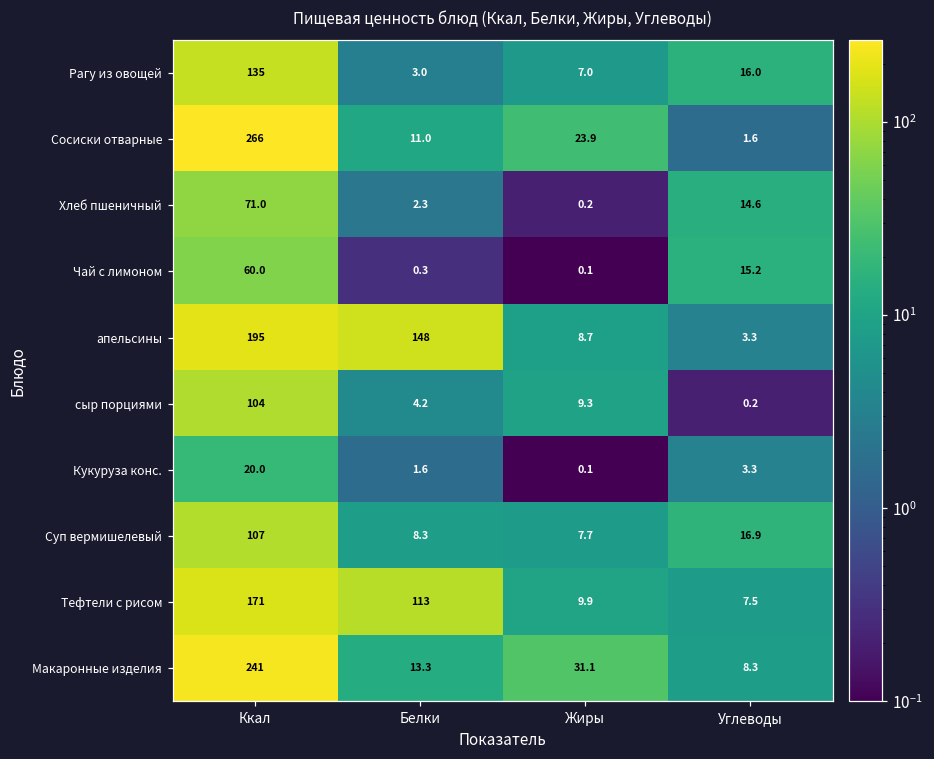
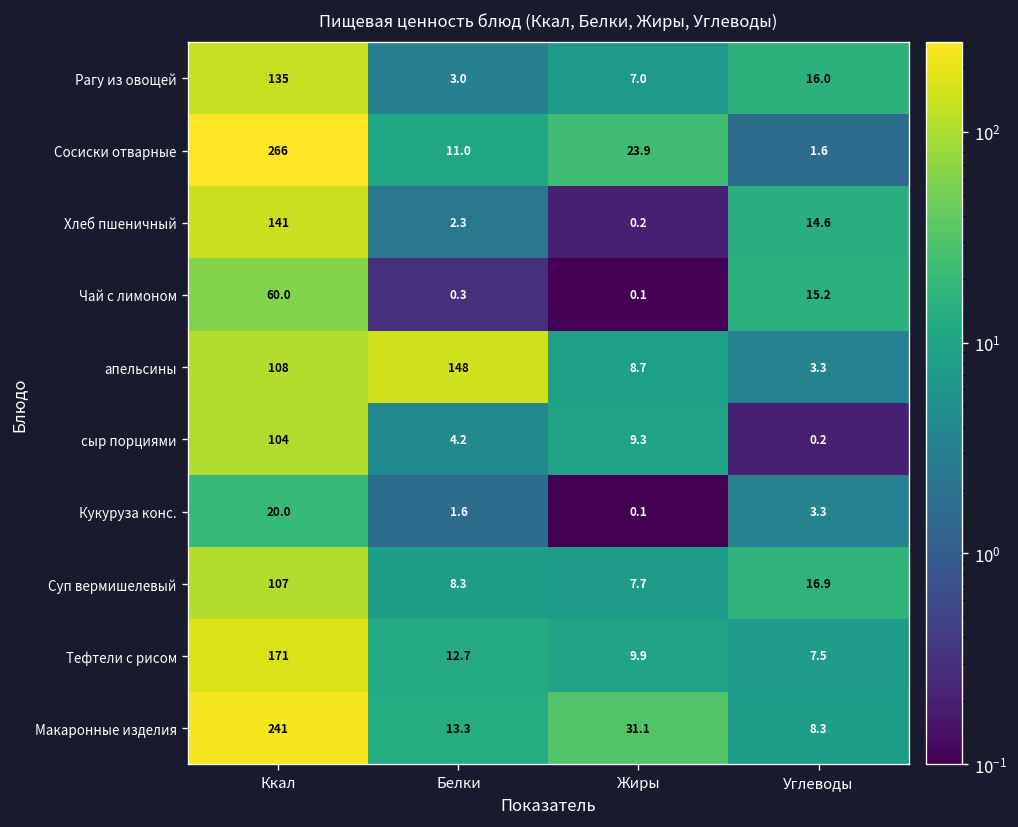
  {
    "Рагу из овощей": {
      "Ккал": 135,
      "Белки": 3.0,
      "Жиры": 7.0,
      "Углеводы": 16.0
    },
    "Сосиски отварные": {
      "Ккал": 266,
      "Белки": 11.0,
      "Жиры": 23.9,
      "Углеводы": 1.6
    },
    "Хлеб пшеничный": {
-     "Ккал": 71.0,
+     "Ккал": 141,
      "Белки": 2.3,
      "Жиры": 0.2,
      "Углеводы": 14.6
    },
    "Чай с лимоном": {
      "Ккал": 60.0,
      "Белки": 0.3,
      "Жиры": 0.1,
      "Углеводы": 15.2
    },
    "апельсины": {
-     "Ккал": 195,
+     "Ккал": 108,
      "Белки": 148,
      "Жиры": 8.7,
      "Углеводы": 3.3
    },
    "сыр порциями": {
      "Ккал": 104,
      "Белки": 4.2,
      "Жиры": 9.3,
      "Углеводы": 0.2
    },
    "Кукуруза конс.": {
      "Ккал": 20.0,
      "Белки": 1.6,
      "Жиры": 0.1,
      "Углеводы": 3.3
    },
    "Суп вермишелевый": {
      "Ккал": 107,
      "Белки": 8.3,
      "Жиры": 7.7,
      "Углеводы": 16.9
    },
    "Тефтели с рисом": {
      "Ккал": 171,
-     "Белки": 113,
+     "Белки": 12.7,
      "Жиры": 9.9,
      "Углеводы": 7.5
    },
    "Макаронные изделия": {
      "Ккал": 241,
      "Белки": 13.3,
      "Жиры": 31.1,
      "Углеводы": 8.3
    }
  }
